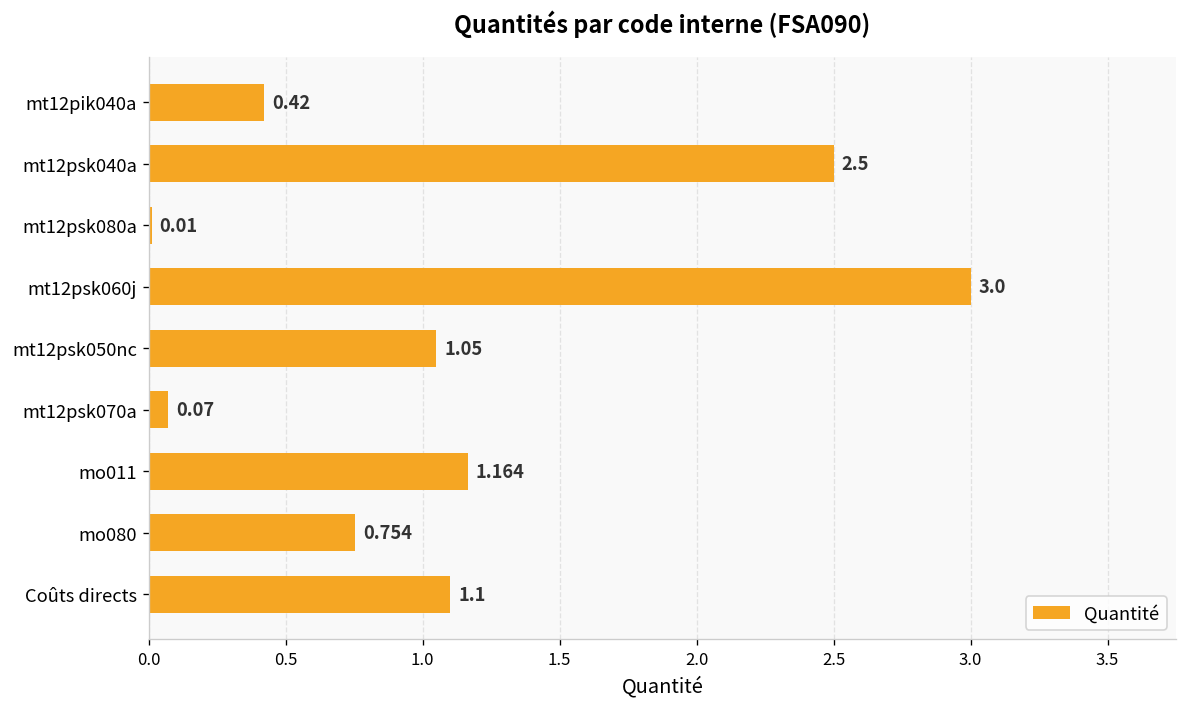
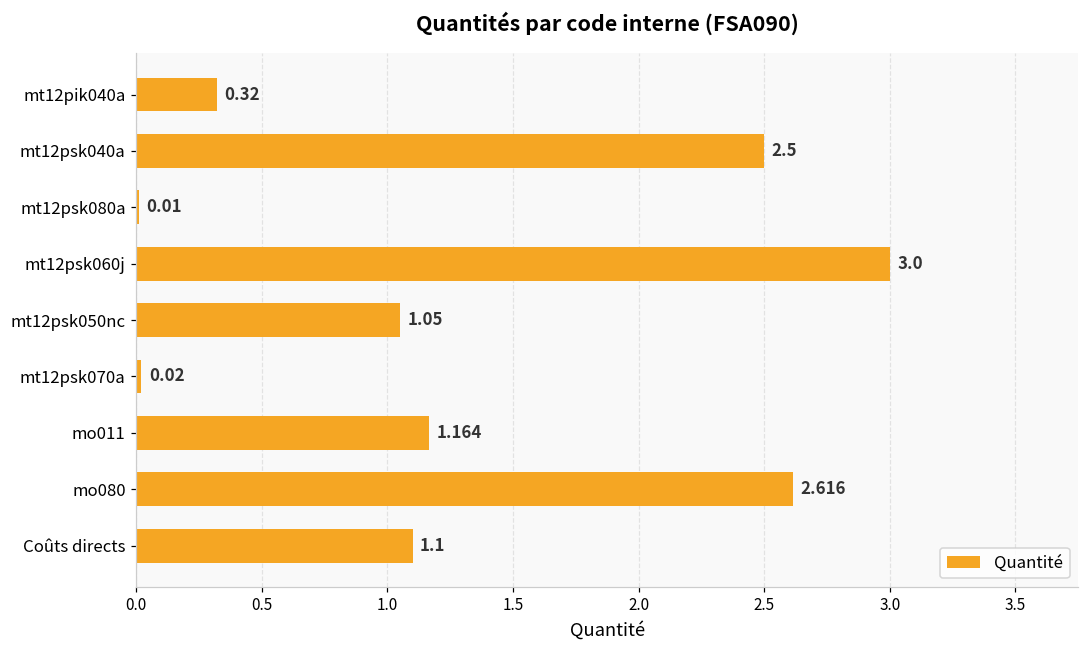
  {
-   "mt12pik040a": 0.42,
+   "mt12pik040a": 0.32,
    "mt12psk040a": 2.5,
    "mt12psk080a": 0.01,
    "mt12psk060j": 3.0,
    "mt12psk050nc": 1.05,
-   "mt12psk070a": 0.07,
+   "mt12psk070a": 0.02,
    "mo011": 1.164,
-   "mo080": 0.754,
+   "mo080": 2.616,
    "Coûts directs": 1.1
  }
